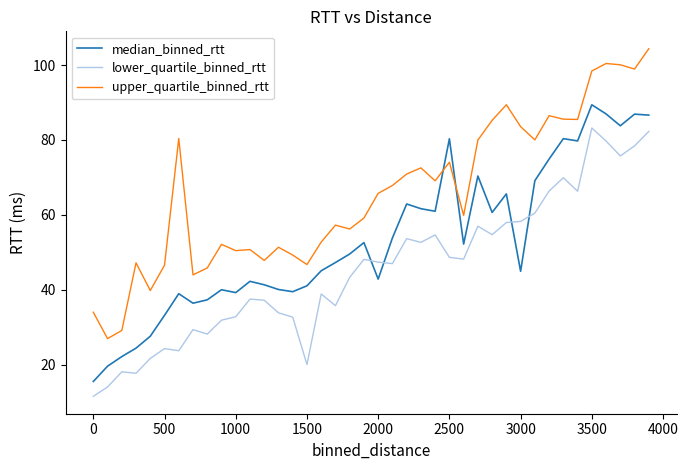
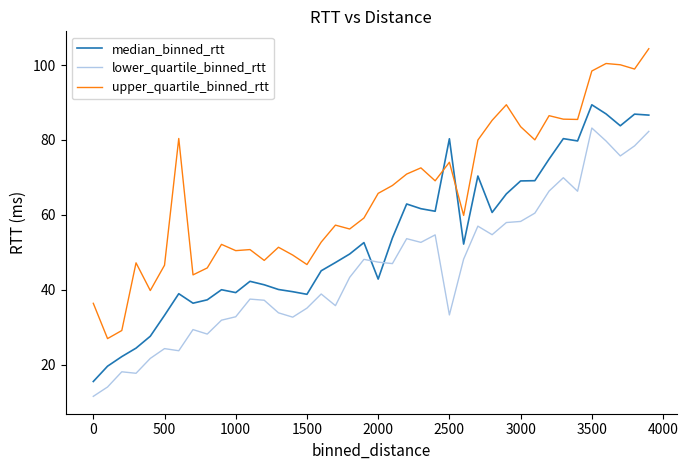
  {
    "median_binned_rtt": {
      "0": 15,
      "500": 33,
      "1000": 39,
-     "1500": 41,
+     "1500": 39,
      "2000": 43,
      "2500": 80,
-     "3000": 45,
+     "3000": 69,
      "3500": 89
    },
    "lower_quartile_binned_rtt": {
      "0": 12,
      "500": 24,
      "1000": 33,
-     "1500": 20,
+     "1500": 35,
      "2000": 47,
-     "2500": 49,
+     "2500": 33,
      "3000": 58,
      "3500": 83
    },
    "upper_quartile_binned_rtt": {
-     "0": 34,
+     "0": 36,
      "500": 47,
      "1000": 50,
      "1500": 47,
      "2000": 66,
      "2500": 74,
      "3000": 84,
      "3500": 98
    }
  }
